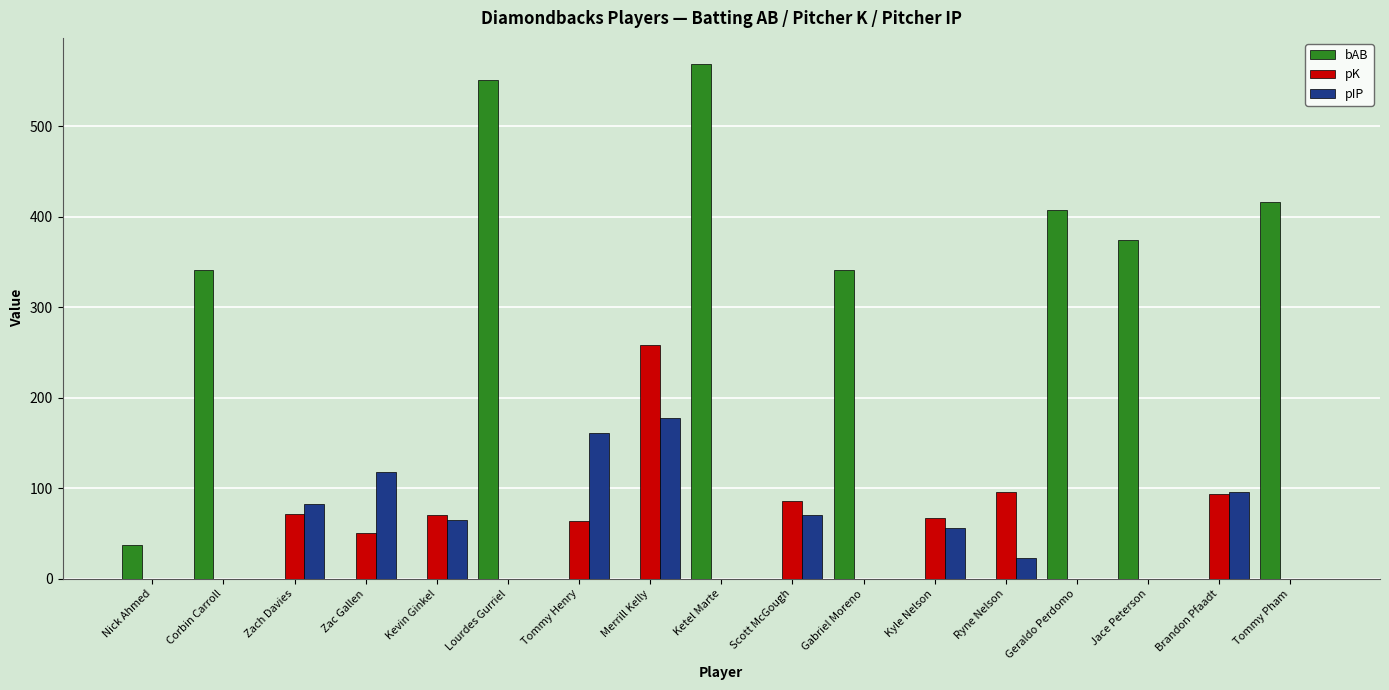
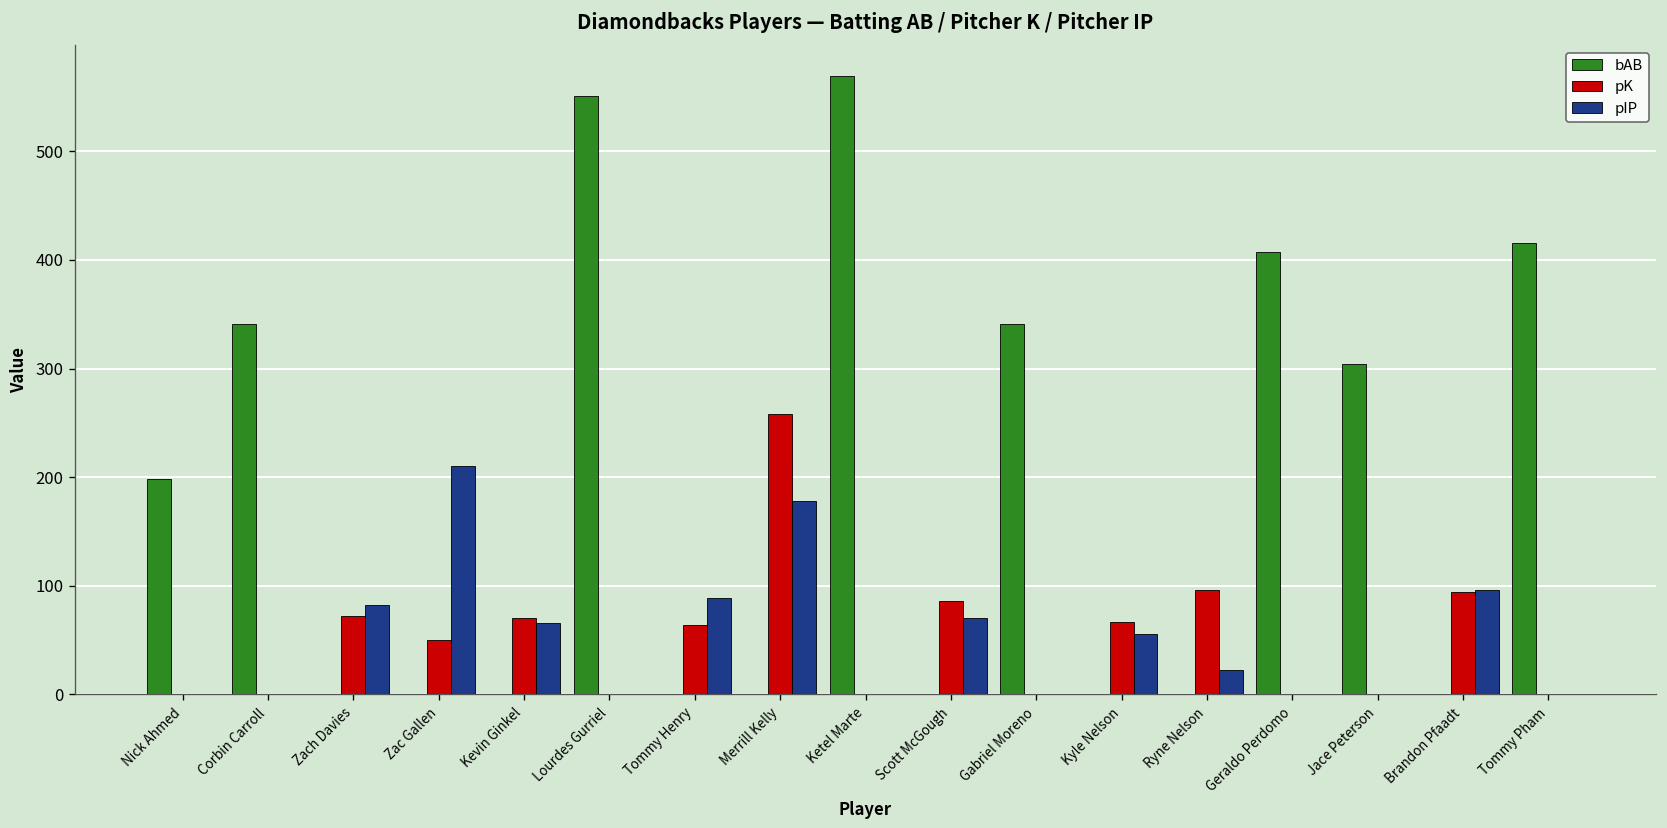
  {
    "bAB": {
-     "Nick Ahmed": 40,
+     "Nick Ahmed": 200,
      "Corbin Carroll": 340,
      "Zach Davies": 0,
      "Zac Gallen": 0,
      "Kevin Ginkel": 0,
      "Lourdes Gurriel": 550,
      "Tommy Henry": 0,
      "Merrill Kelly": 0,
      "Ketel Marte": 570,
      "Scott McGough": 0,
      "Gabriel Moreno": 340,
      "Kyle Nelson": 0,
      "Ryne Nelson": 0,
      "Geraldo Perdomo": 410,
-     "Jace Peterson": 370,
+     "Jace Peterson": 300,
      "Brandon Pfaadt": 0,
      "Tommy Pham": 420
    },
    "pK": {
      "Nick Ahmed": 0,
      "Corbin Carroll": 0,
      "Zach Davies": 70,
      "Zac Gallen": 50,
      "Kevin Ginkel": 70,
      "Lourdes Gurriel": 0,
      "Tommy Henry": 60,
      "Merrill Kelly": 260,
      "Ketel Marte": 0,
      "Scott McGough": 90,
      "Gabriel Moreno": 0,
      "Kyle Nelson": 70,
      "Ryne Nelson": 100,
      "Geraldo Perdomo": 0,
      "Jace Peterson": 0,
      "Brandon Pfaadt": 90,
      "Tommy Pham": 0
    },
    "pIP": {
      "Nick Ahmed": 0,
      "Corbin Carroll": 0,
      "Zach Davies": 80,
-     "Zac Gallen": 120,
+     "Zac Gallen": 210,
      "Kevin Ginkel": 70,
      "Lourdes Gurriel": 0,
-     "Tommy Henry": 160,
+     "Tommy Henry": 90,
      "Merrill Kelly": 180,
      "Ketel Marte": 0,
      "Scott McGough": 70,
      "Gabriel Moreno": 0,
      "Kyle Nelson": 60,
      "Ryne Nelson": 20,
      "Geraldo Perdomo": 0,
      "Jace Peterson": 0,
      "Brandon Pfaadt": 100,
      "Tommy Pham": 0
    }
  }
